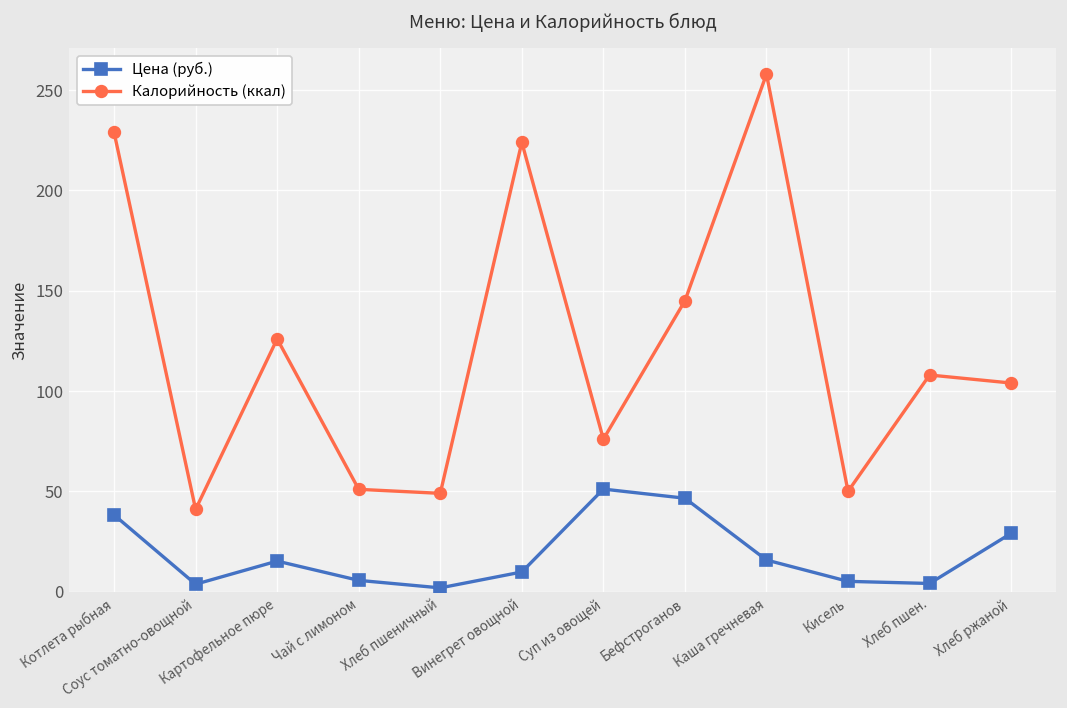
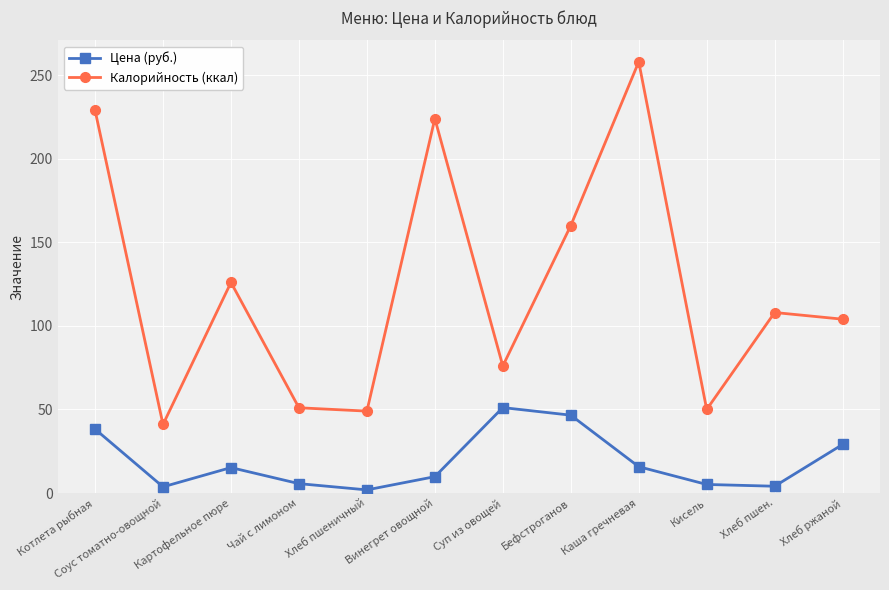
  {
    "Цена (руб.)": {
      "Котлета рыбная": 38,
      "Соус томатно-овощной": 4,
      "Картофельное пюре": 15,
      "Чай с лимоном": 6,
      "Хлеб пшеничный": 2,
      "Винегрет овощной": 10,
      "Суп из овощей": 51,
      "Бефстроганов": 47,
      "Каша гречневая": 16,
      "Кисель": 5,
      "Хлеб пшен.": 4,
      "Хлеб ржаной": 29
    },
    "Калорийность (ккал)": {
      "Котлета рыбная": 229,
      "Соус томатно-овощной": 41,
      "Картофельное пюре": 126,
      "Чай с лимоном": 51,
      "Хлеб пшеничный": 49,
      "Винегрет овощной": 224,
      "Суп из овощей": 76,
-     "Бефстроганов": 145,
+     "Бефстроганов": 160,
      "Каша гречневая": 258,
      "Кисель": 50,
      "Хлеб пшен.": 108,
      "Хлеб ржаной": 104
    }
  }
